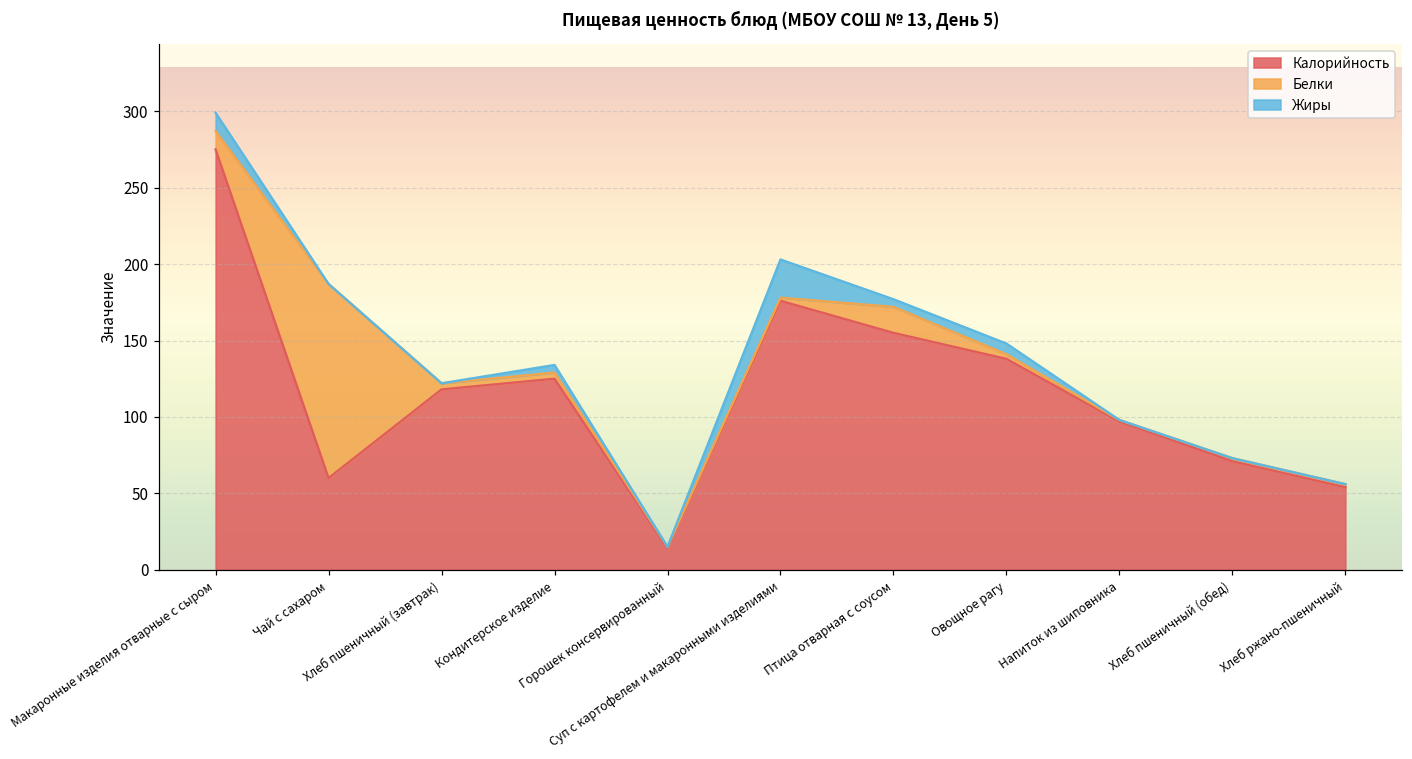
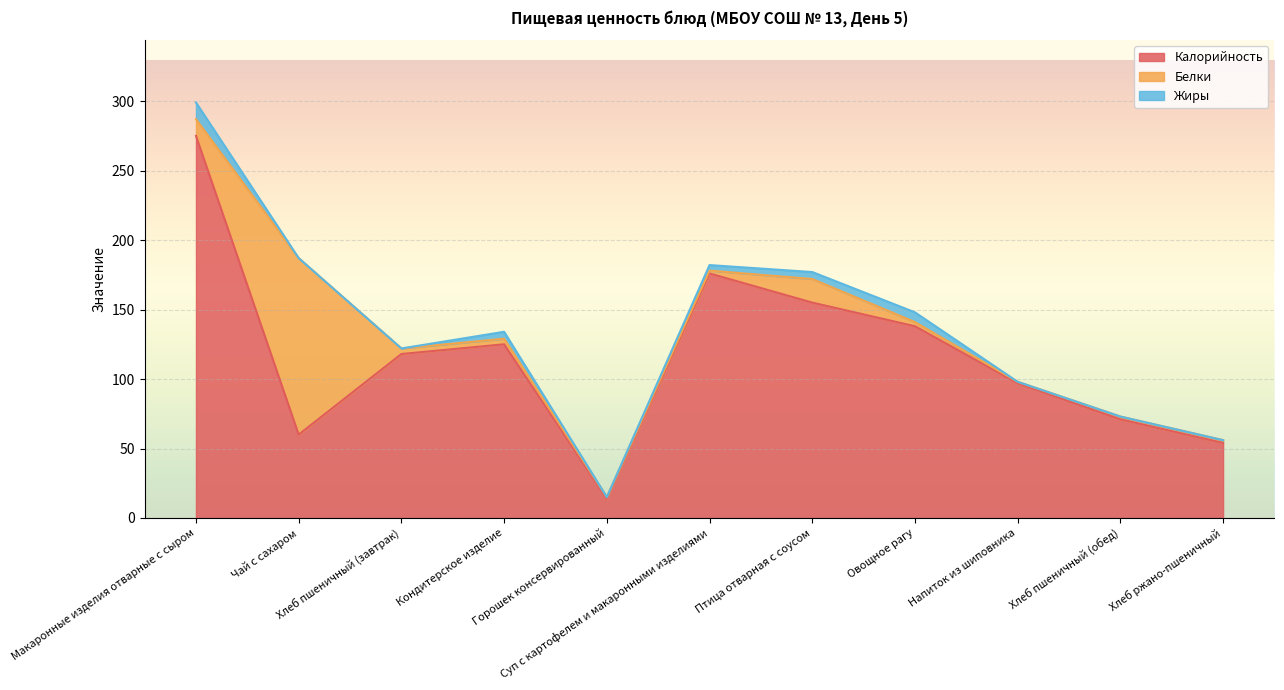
  {
    "Калорийность": {
      "Макаронные изделия отварные с сыром": 275,
      "Чай с сахаром": 60,
      "Хлеб пшеничный (завтрак)": 118,
      "Кондитерское изделие": 125,
      "Суп с картофелем и макаронными изделиями": 176,
      "Птица отварная с соусом": 155,
      "Овощное рагу": 138,
      "Хлеб пшеничный (обед)": 71,
      "Хлеб ржано-пшеничный": 54
    },
    "Белки": {
      "Макаронные изделия отварные с сыром": 12,
      "Кондитерское изделие": 4,
      "Суп с картофелем и макаронными изделиями": 2,
      "Птица отварная с соусом": 17,
      "Овощное рагу": 3
    },
    "Жиры": {
      "Макаронные изделия отварные с сыром": 12,
      "Кондитерское изделие": 5,
-     "Суп с картофелем и макаронными изделиями": 25,
+     "Суп с картофелем и макаронными изделиями": 4,
      "Птица отварная с соусом": 5,
      "Овощное рагу": 7
    }
  }
